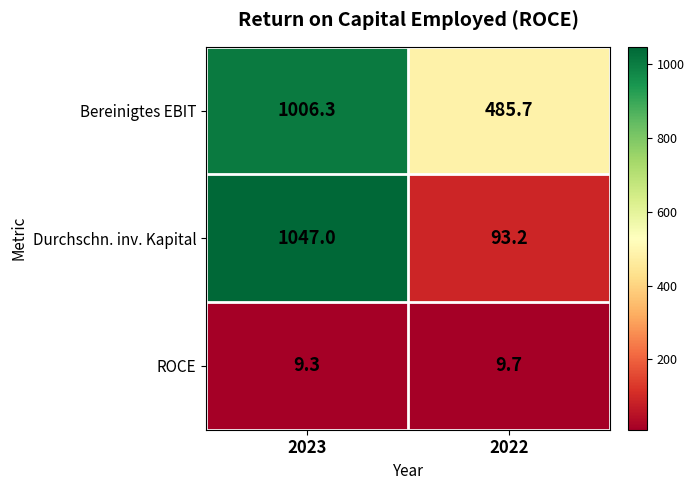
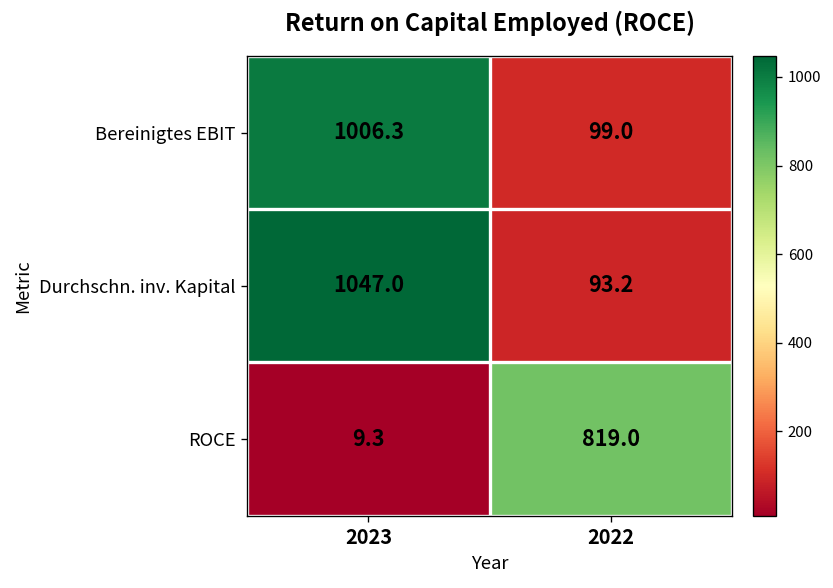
  {
    "Bereinigtes EBIT": {
      "2023": 1006.3,
-     "2022": 485.7
+     "2022": 99.0
    },
    "Durchschn. inv. Kapital": {
      "2023": 1047.0,
      "2022": 93.2
    },
    "ROCE": {
      "2023": 9.3,
-     "2022": 9.7
+     "2022": 819.0
    }
  }
